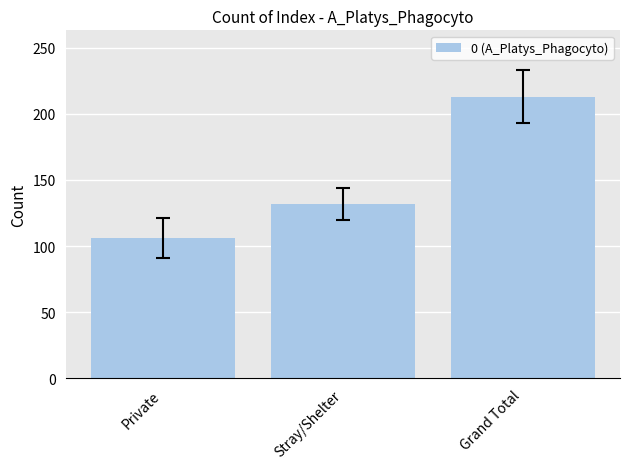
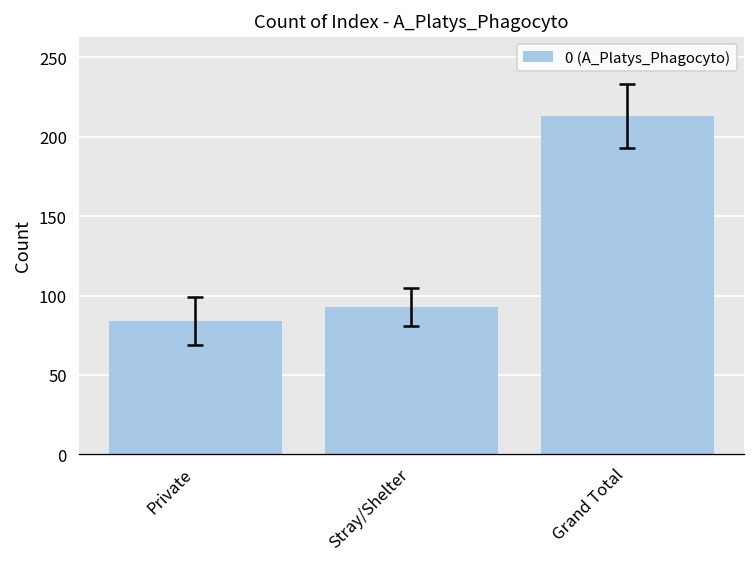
  {
    "0 (A_Platys_Phagocyto)": {
-     "Private": 106,
-     "Stray/Shelter": 132,
+     "Private": 84,
+     "Stray/Shelter": 93,
      "Grand Total": 213
    }
  }
